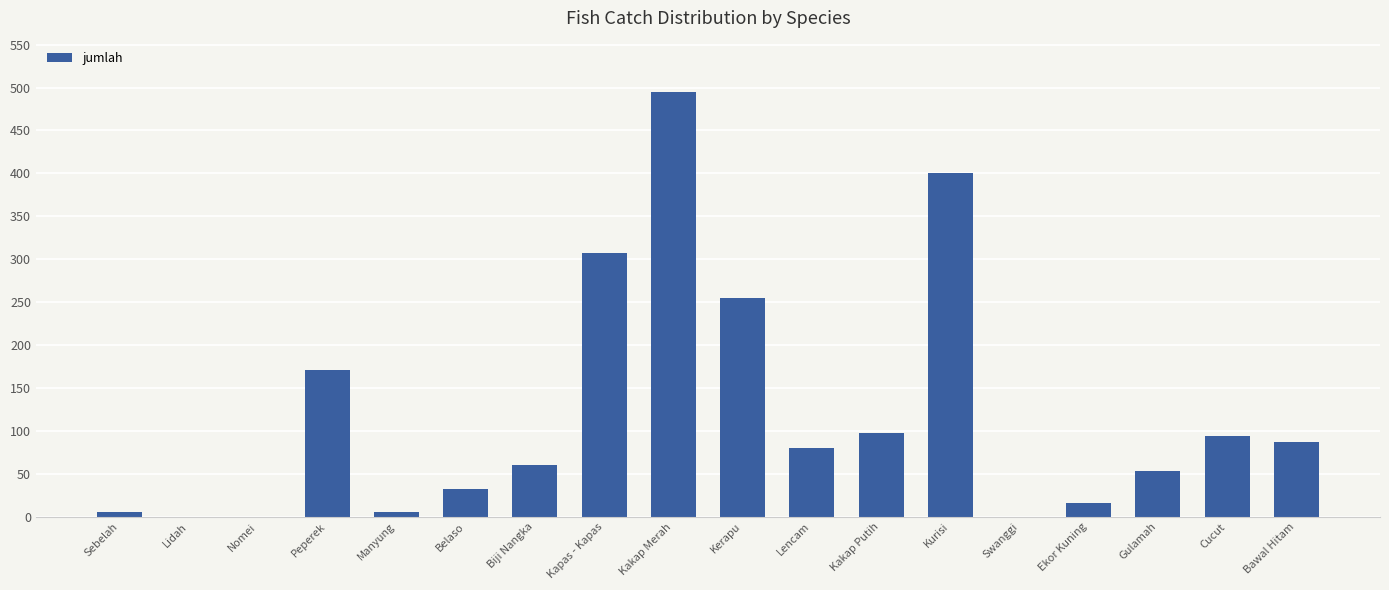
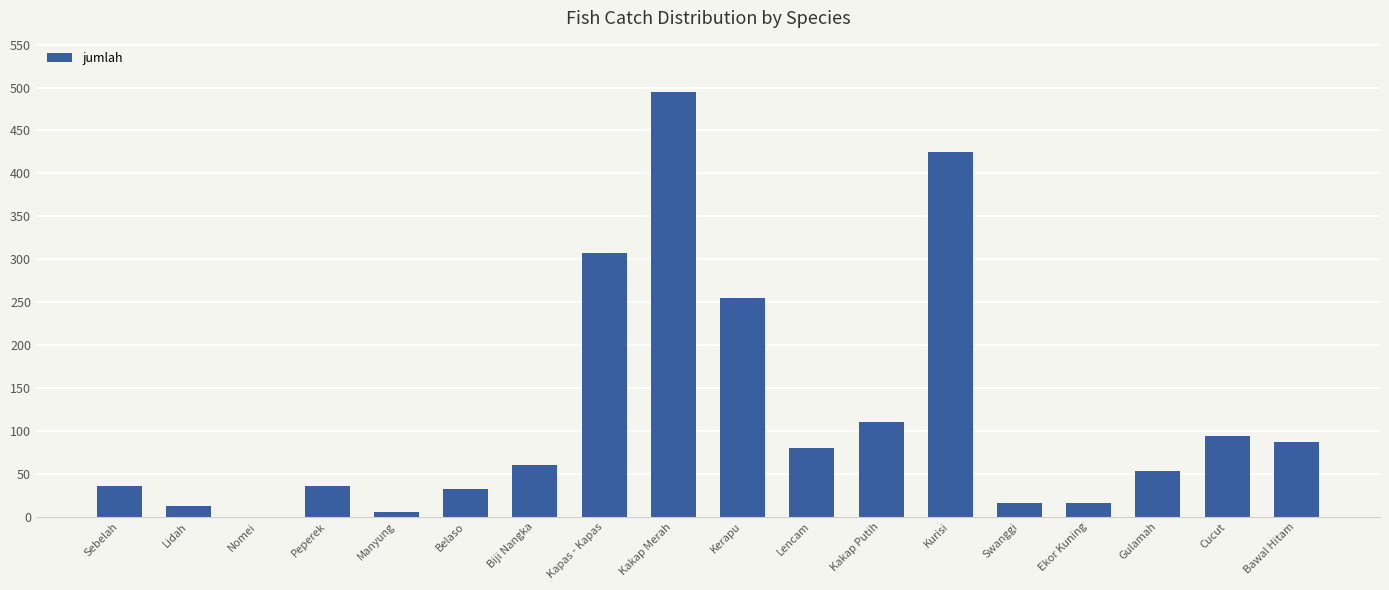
  {
-   "Sebelah": 10,
-   "Lidah": 0,
+   "Sebelah": 40,
+   "Lidah": 10,
    "Nomei": 0,
-   "Peperek": 170,
+   "Peperek": 40,
    "Manyung": 10,
    "Belaso": 30,
    "Biji Nangka": 60,
    "Kapas - Kapas": 310,
    "Kakap Merah": 500,
    "Kerapu": 250,
    "Lencam": 80,
-   "Kakap Putih": 100,
-   "Kurisi": 400,
-   "Swanggi": 0,
+   "Kakap Putih": 110,
+   "Kurisi": 430,
+   "Swanggi": 20,
    "Ekor Kuning": 20,
    "Gulamah": 50,
    "Cucut": 90,
    "Bawal Hitam": 90
  }
